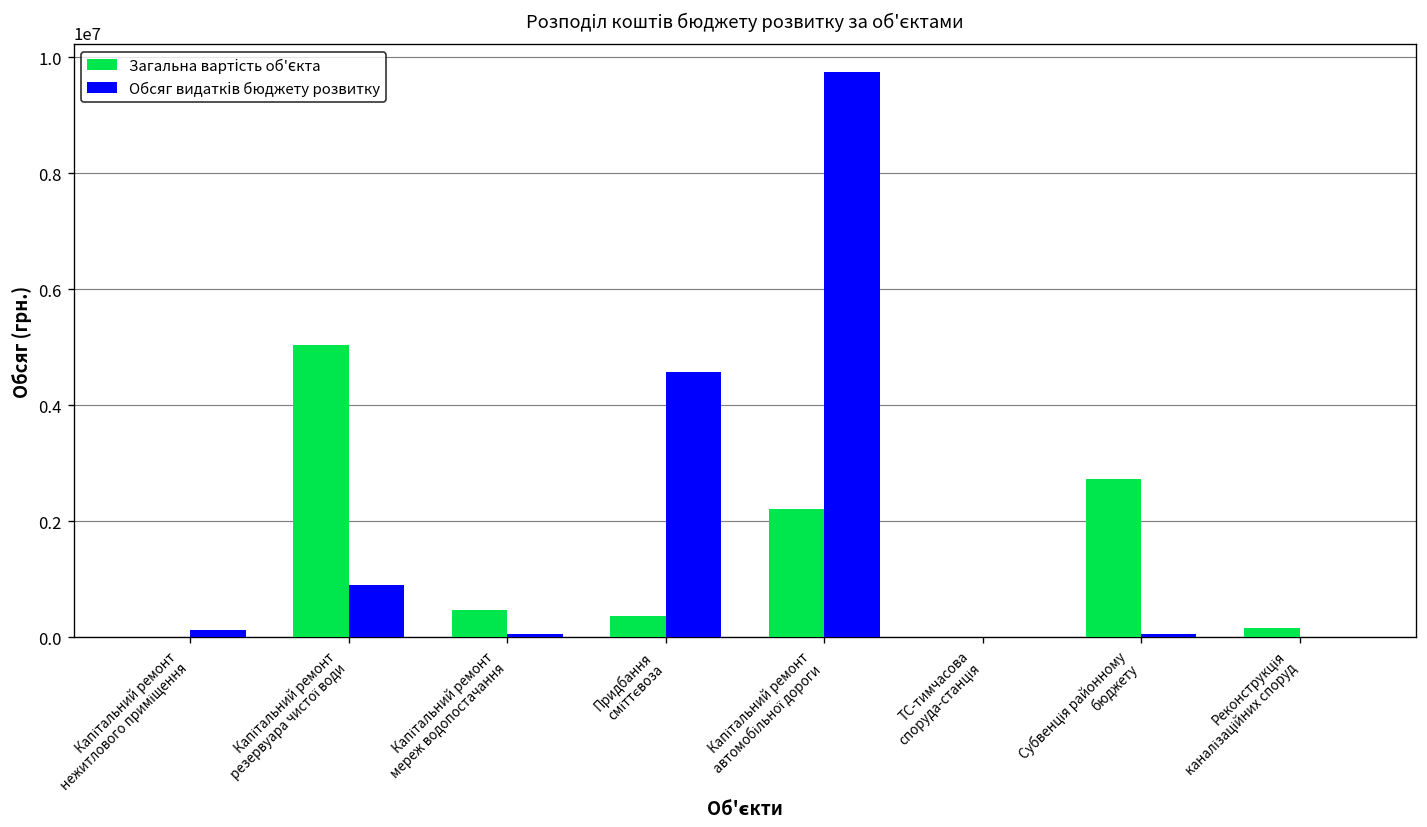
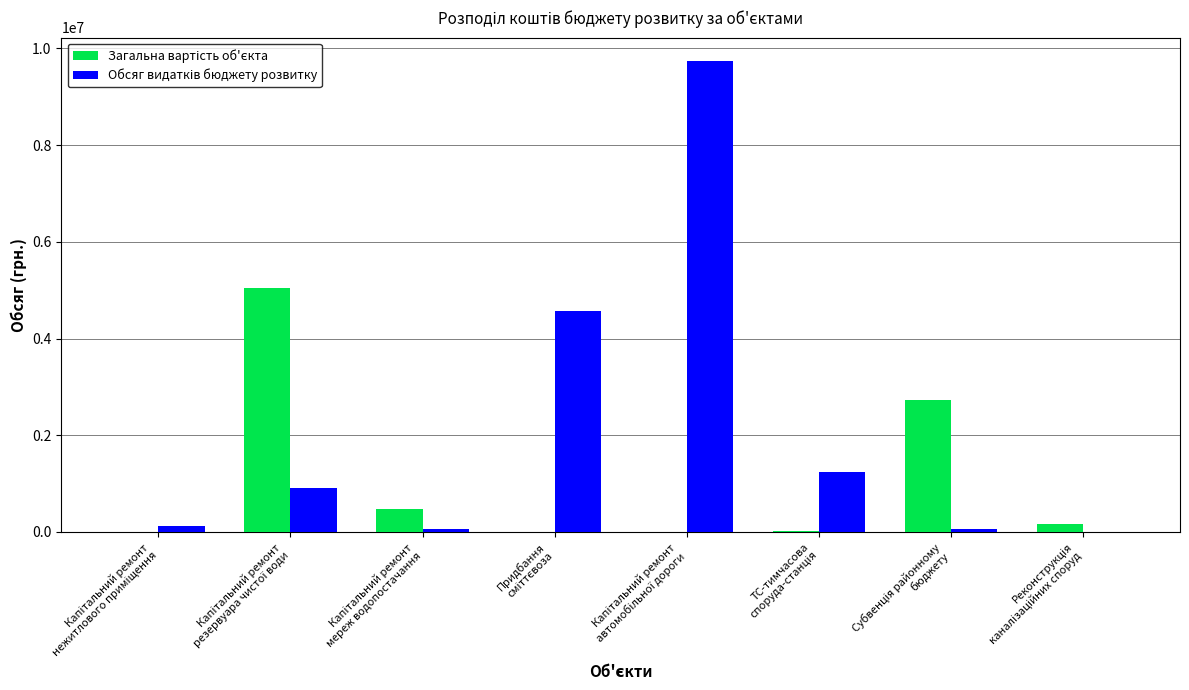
  {
    "Загальна вартість об'єкта": {
      "Капітальний ремонт нежитлового приміщення": 0,
      "Капітальний ремонт резервуара чистої води": 5000000,
      "Капітальний ремонт мереж водопостачання": 500000,
-     "Придбання сміттєвоза": 400000,
-     "Капітальний ремонт автомобільної дороги": 2200000,
+     "Придбання сміттєвоза": 0,
+     "Капітальний ремонт автомобільної дороги": 0,
      "Субвенція районному бюджету": 2700000,
      "Реконструкція каналізаційних споруд": 200000
    },
    "Обсяг видатків бюджету розвитку": {
      "Капітальний ремонт нежитлового приміщення": 100000,
      "Капітальний ремонт резервуара чистої води": 900000,
      "Капітальний ремонт мереж водопостачання": 100000,
      "Придбання сміттєвоза": 4600000,
      "Капітальний ремонт автомобільної дороги": 9700000,
-     "ТС-тимчасова споруда-станція": 0,
+     "ТС-тимчасова споруда-станція": 1200000,
      "Субвенція районному бюджету": 100000,
      "Реконструкція каналізаційних споруд": 0
    }
  }
